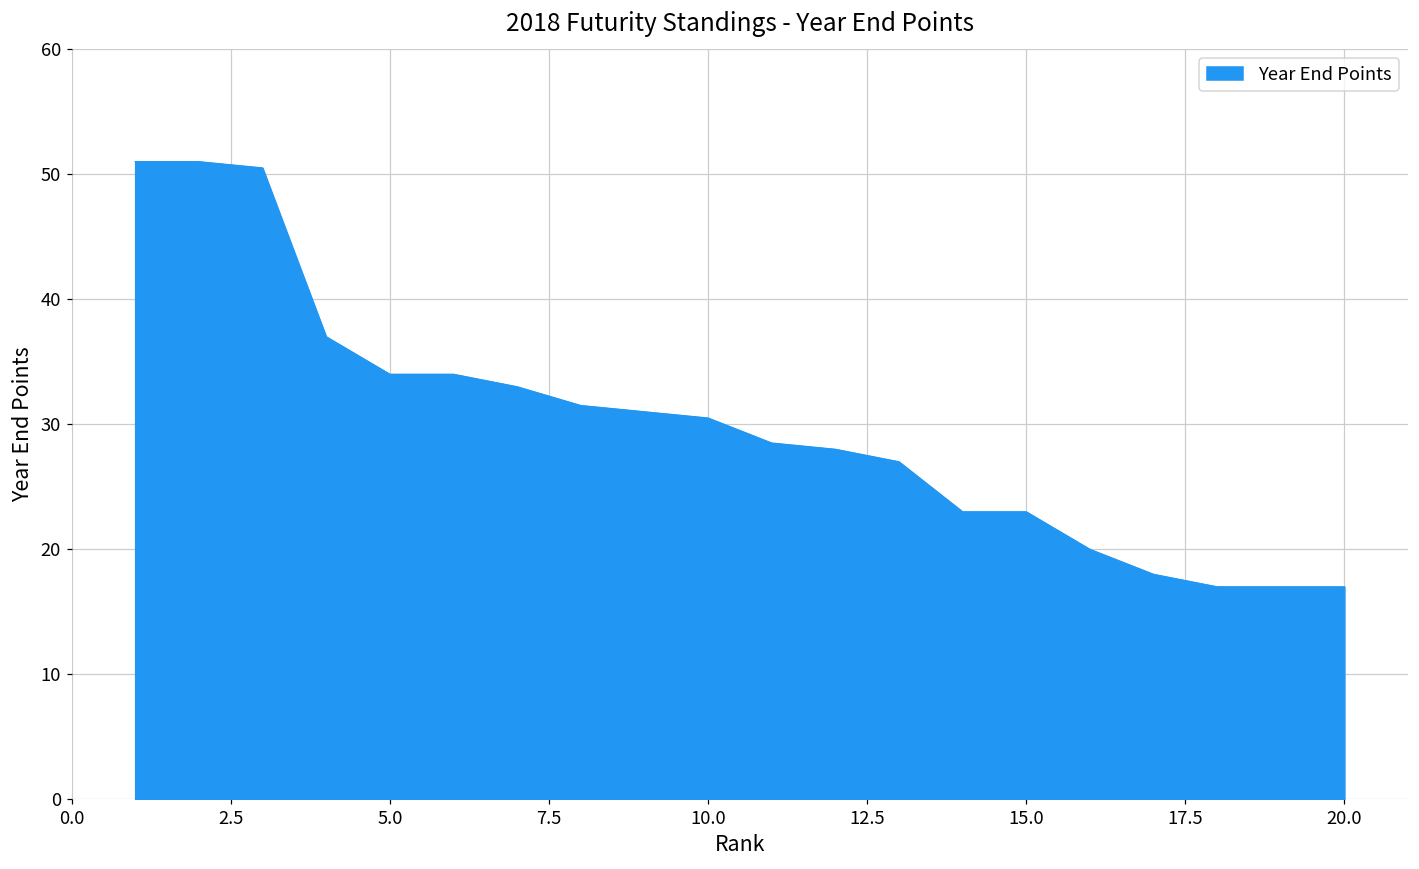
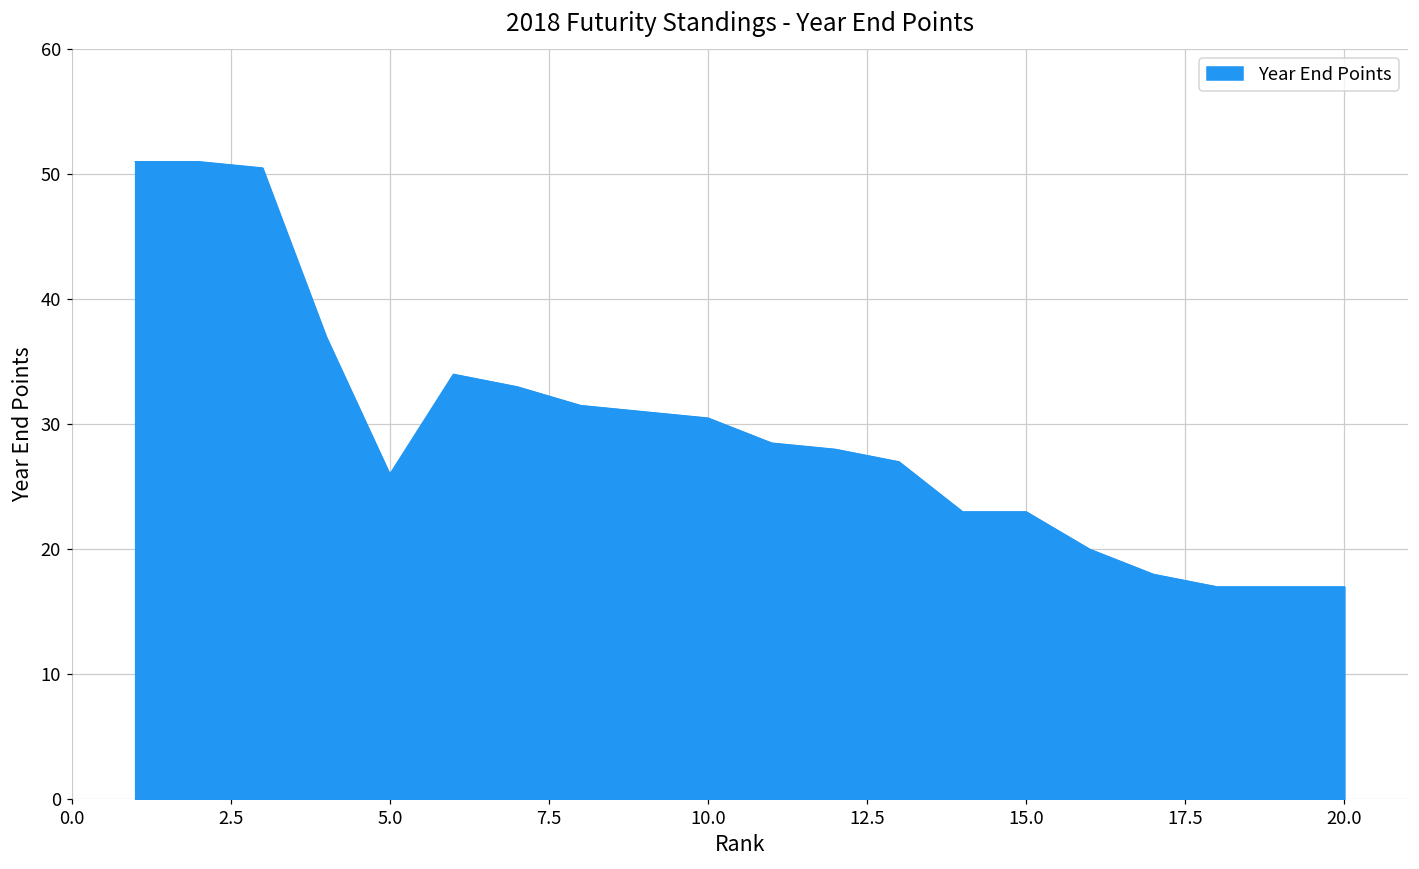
  {
-   "5.0": 34,
+   "5.0": 26,
    "10.0": 30.5,
    "15.0": 23,
    "20.0": 17
  }
